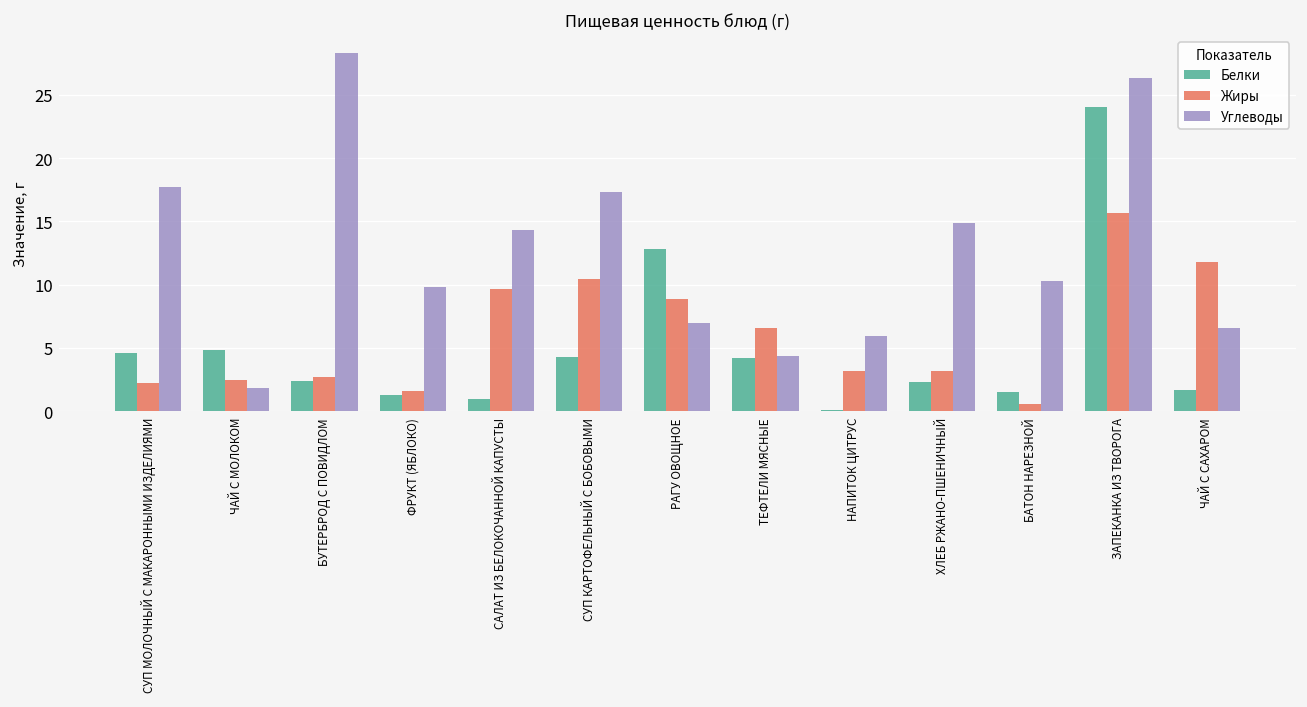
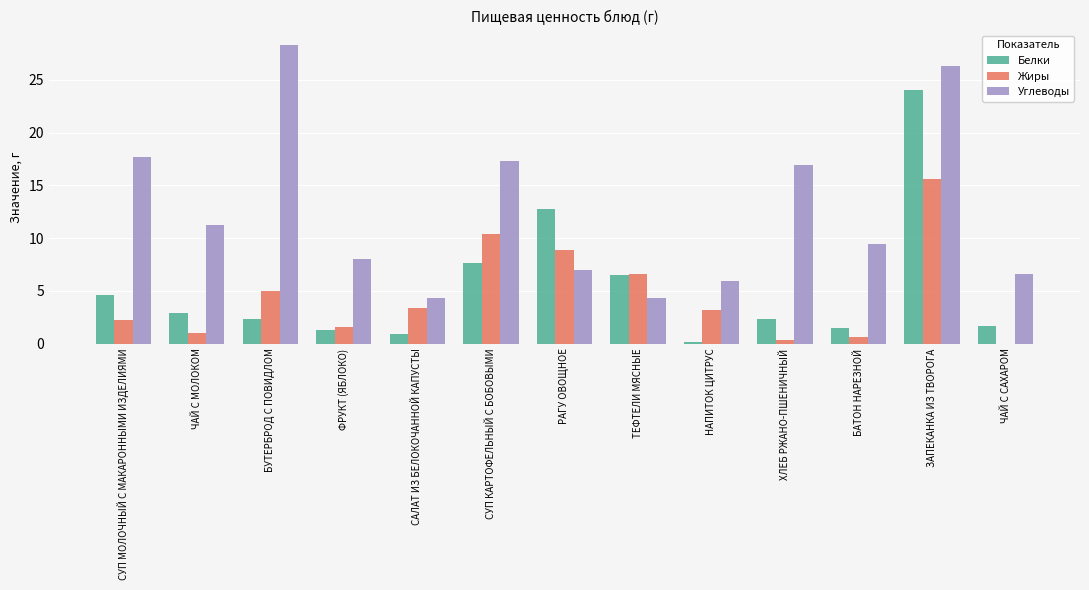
  {
    "Белки": {
      "СУП МОЛОЧНЫЙ С МАКАРОННЫМИ ИЗДЕЛИЯМИ": 4.6,
-     "ЧАЙ С МОЛОКОМ": 4.9,
+     "ЧАЙ С МОЛОКОМ": 2.9,
      "БУТЕРБРОД С ПОВИДЛОМ": 2.4,
      "ФРУКТ (ЯБЛОКО)": 1.3,
      "САЛАТ ИЗ БЕЛОКОЧАННОЙ КАПУСТЫ": 0.9,
-     "СУП КАРТОФЕЛЬНЫЙ С БОБОВЫМИ": 4.3,
+     "СУП КАРТОФЕЛЬНЫЙ С БОБОВЫМИ": 7.7,
      "РАГУ ОВОЩНОЕ": 12.8,
-     "ТЕФТЕЛИ МЯСНЫЕ": 4.2,
+     "ТЕФТЕЛИ МЯСНЫЕ": 6.5,
      "ХЛЕБ РЖАНО-ПШЕНИЧНЫЙ": 2.3,
      "БАТОН НАРЕЗНОЙ": 1.5,
      "ЗАПЕКАНКА ИЗ ТВОРОГА": 24.0,
      "ЧАЙ С САХАРОМ": 1.7
    },
    "Жиры": {
      "СУП МОЛОЧНЫЙ С МАКАРОННЫМИ ИЗДЕЛИЯМИ": 2.2,
-     "ЧАЙ С МОЛОКОМ": 2.4,
-     "БУТЕРБРОД С ПОВИДЛОМ": 2.7,
+     "ЧАЙ С МОЛОКОМ": 1.0,
+     "БУТЕРБРОД С ПОВИДЛОМ": 5.0,
      "ФРУКТ (ЯБЛОКО)": 1.6,
-     "САЛАТ ИЗ БЕЛОКОЧАННОЙ КАПУСТЫ": 9.6,
+     "САЛАТ ИЗ БЕЛОКОЧАННОЙ КАПУСТЫ": 3.4,
      "СУП КАРТОФЕЛЬНЫЙ С БОБОВЫМИ": 10.4,
      "РАГУ ОВОЩНОЕ": 8.9,
      "ТЕФТЕЛИ МЯСНЫЕ": 6.6,
      "НАПИТОК ЦИТРУС": 3.2,
-     "ХЛЕБ РЖАНО-ПШЕНИЧНЫЙ": 3.2,
+     "ХЛЕБ РЖАНО-ПШЕНИЧНЫЙ": 0.3,
      "БАТОН НАРЕЗНОЙ": 0.6,
      "ЗАПЕКАНКА ИЗ ТВОРОГА": 15.6,
-     "ЧАЙ С САХАРОМ": 11.8
+     "ЧАЙ С САХАРОМ": 0.0
    },
    "Углеводы": {
      "СУП МОЛОЧНЫЙ С МАКАРОННЫМИ ИЗДЕЛИЯМИ": 17.7,
-     "ЧАЙ С МОЛОКОМ": 1.9,
+     "ЧАЙ С МОЛОКОМ": 11.3,
      "БУТЕРБРОД С ПОВИДЛОМ": 28.3,
-     "ФРУКТ (ЯБЛОКО)": 9.8,
-     "САЛАТ ИЗ БЕЛОКОЧАННОЙ КАПУСТЫ": 14.3,
+     "ФРУКТ (ЯБЛОКО)": 8.0,
+     "САЛАТ ИЗ БЕЛОКОЧАННОЙ КАПУСТЫ": 4.3,
      "СУП КАРТОФЕЛЬНЫЙ С БОБОВЫМИ": 17.3,
      "РАГУ ОВОЩНОЕ": 7.0,
      "ТЕФТЕЛИ МЯСНЫЕ": 4.4,
      "НАПИТОК ЦИТРУС": 5.9,
-     "ХЛЕБ РЖАНО-ПШЕНИЧНЫЙ": 14.8,
-     "БАТОН НАРЕЗНОЙ": 10.3,
+     "ХЛЕБ РЖАНО-ПШЕНИЧНЫЙ": 16.9,
+     "БАТОН НАРЕЗНОЙ": 9.4,
      "ЗАПЕКАНКА ИЗ ТВОРОГА": 26.3,
      "ЧАЙ С САХАРОМ": 6.6
    }
  }
